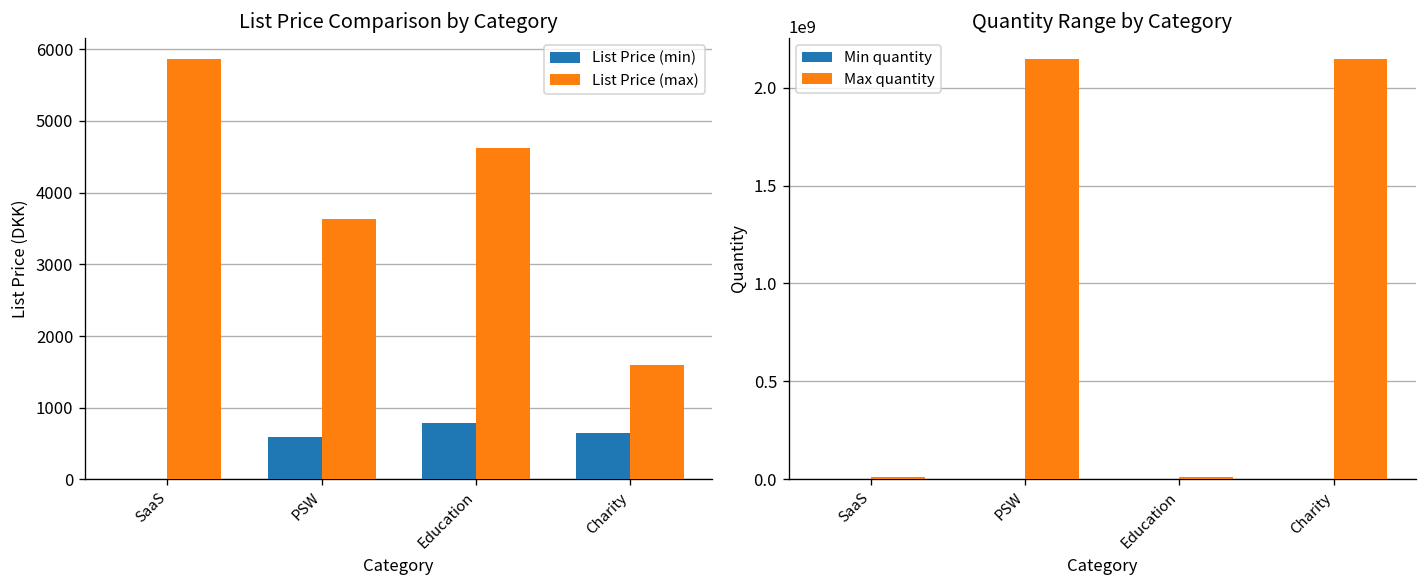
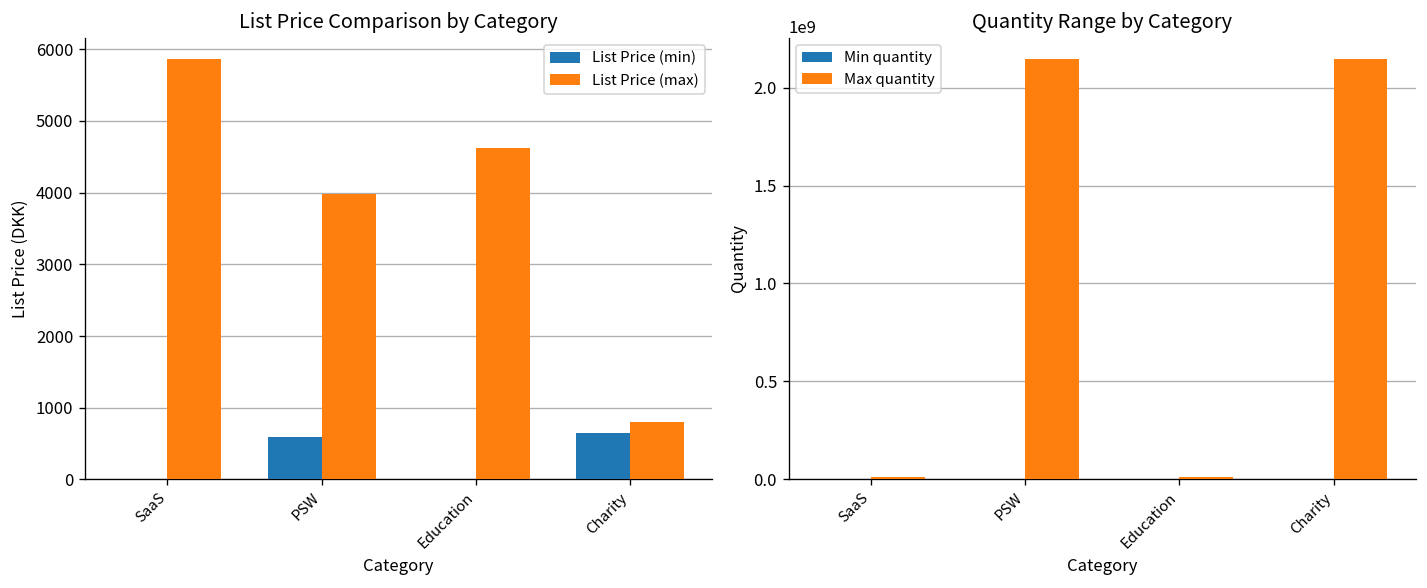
  {
    "List Price Comparison by Category": {
      "List Price (min)": {
        "SaaS": 0,
        "PSW": 600,
-       "Education": 800,
+       "Education": 0,
        "Charity": 600
      },
      "List Price (max)": {
        "SaaS": 5900,
-       "PSW": 3600,
+       "PSW": 4000,
        "Education": 4600,
-       "Charity": 1600
+       "Charity": 800
      }
    },
    "Quantity Range by Category": {
      "Max quantity": {
        "PSW": 2150000000,
        "Charity": 2150000000
      }
    }
  }
